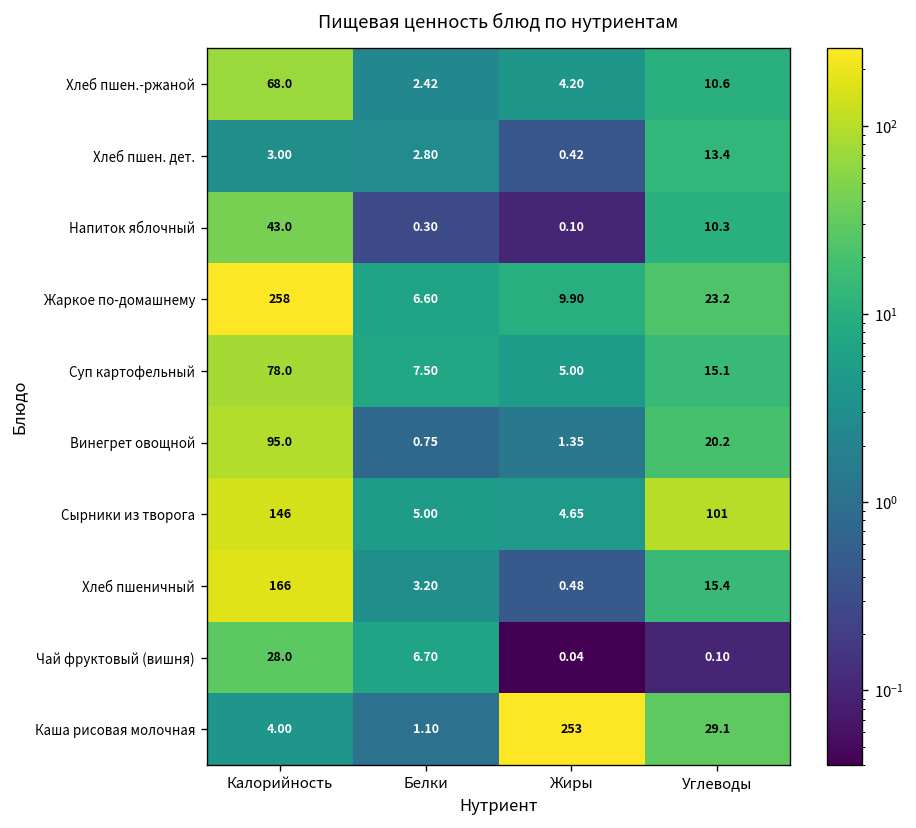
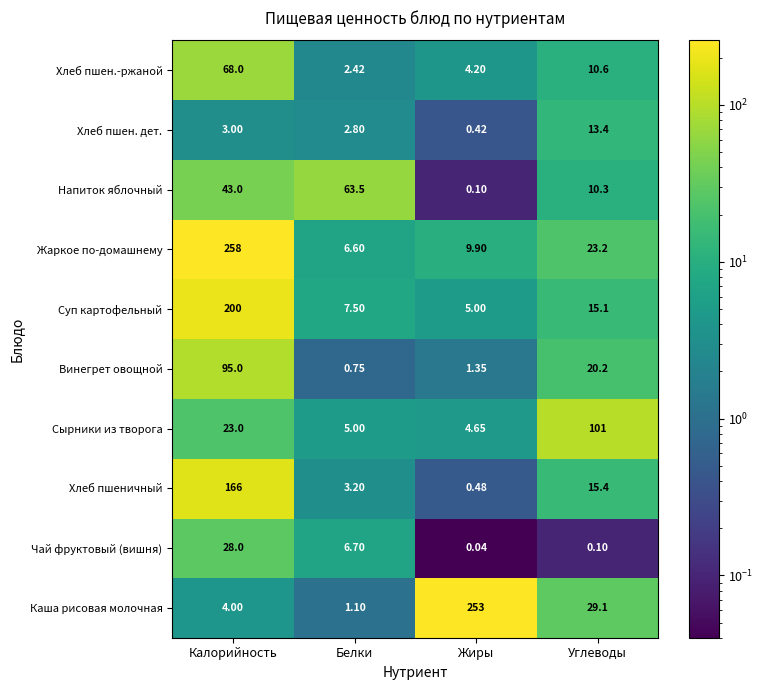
  {
    "Хлеб пшен.-ржаной": {
      "Калорийность": 68.0,
      "Белки": 2.42,
      "Жиры": 4.20,
      "Углеводы": 10.6
    },
    "Хлеб пшен. дет.": {
      "Калорийность": 3.00,
      "Белки": 2.80,
      "Жиры": 0.42,
      "Углеводы": 13.4
    },
    "Напиток яблочный": {
      "Калорийность": 43.0,
-     "Белки": 0.30,
+     "Белки": 63.5,
      "Жиры": 0.10,
      "Углеводы": 10.3
    },
    "Жаркое по-домашнему": {
      "Калорийность": 258,
      "Белки": 6.60,
      "Жиры": 9.90,
      "Углеводы": 23.2
    },
    "Суп картофельный": {
-     "Калорийность": 78.0,
+     "Калорийность": 200,
      "Белки": 7.50,
      "Жиры": 5.00,
      "Углеводы": 15.1
    },
    "Винегрет овощной": {
      "Калорийность": 95.0,
      "Белки": 0.75,
      "Жиры": 1.35,
      "Углеводы": 20.2
    },
    "Сырники из творога": {
-     "Калорийность": 146,
+     "Калорийность": 23.0,
      "Белки": 5.00,
      "Жиры": 4.65,
      "Углеводы": 101
    },
    "Хлеб пшеничный": {
      "Калорийность": 166,
      "Белки": 3.20,
      "Жиры": 0.48,
      "Углеводы": 15.4
    },
    "Чай фруктовый (вишня)": {
      "Калорийность": 28.0,
      "Белки": 6.70,
      "Жиры": 0.04,
      "Углеводы": 0.10
    },
    "Каша рисовая молочная": {
      "Калорийность": 4.00,
      "Белки": 1.10,
      "Жиры": 253,
      "Углеводы": 29.1
    }
  }
